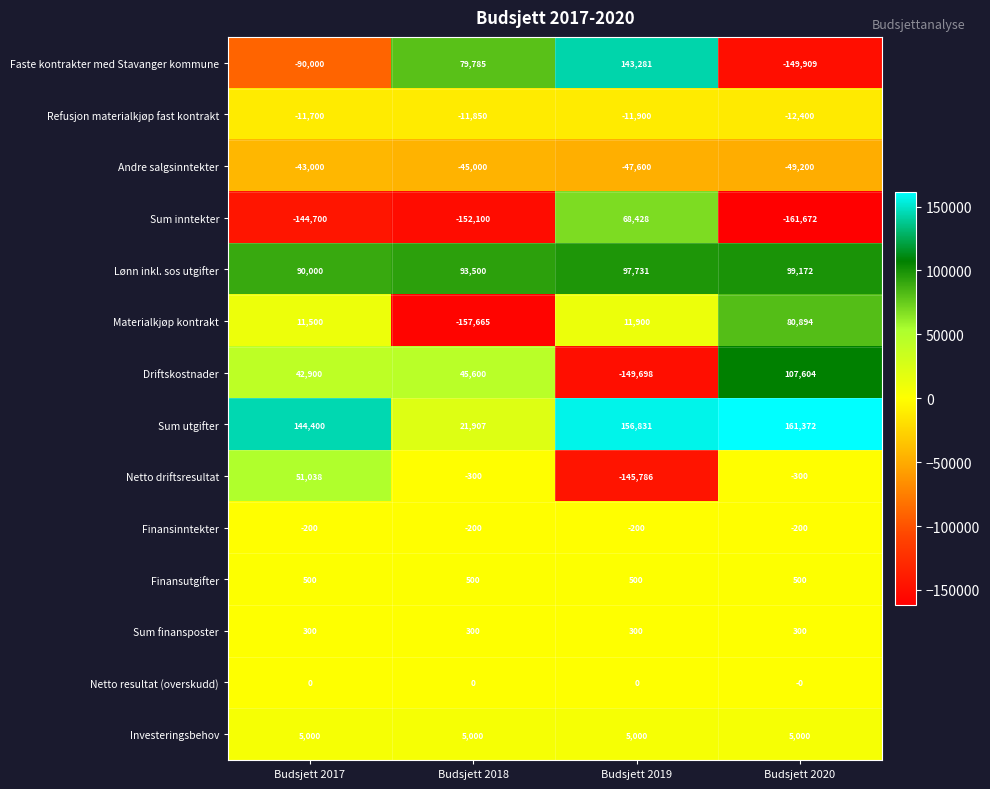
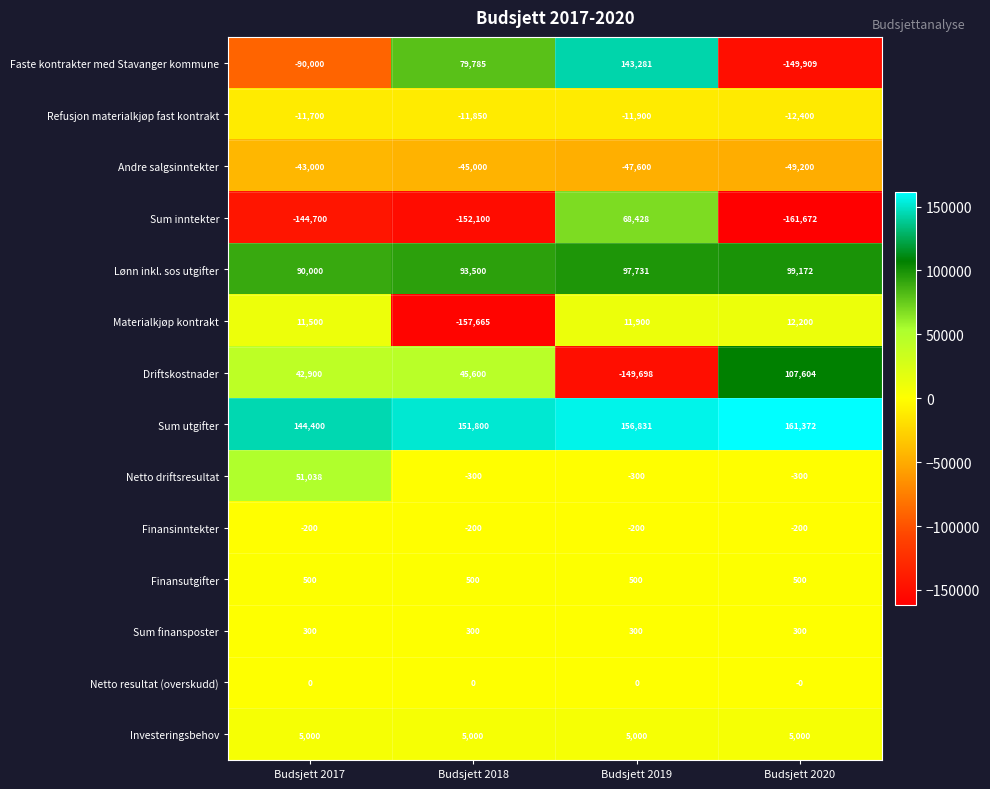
  {
    "Faste kontrakter med Stavanger kommune": {
      "Budsjett 2017": "-90,000",
      "Budsjett 2018": "79,785",
      "Budsjett 2019": "143,281",
      "Budsjett 2020": "-149,909"
    },
    "Refusjon materialkjøp fast kontrakt": {
      "Budsjett 2017": "-11,700",
      "Budsjett 2018": "-11,850",
      "Budsjett 2019": "-11,900",
      "Budsjett 2020": "-12,400"
    },
    "Andre salgsinntekter": {
      "Budsjett 2017": "-43,000",
      "Budsjett 2018": "-45,000",
      "Budsjett 2019": "-47,600",
      "Budsjett 2020": "-49,200"
    },
    "Sum inntekter": {
      "Budsjett 2017": "-144,700",
      "Budsjett 2018": "-152,100",
      "Budsjett 2019": "68,428",
      "Budsjett 2020": "-161,672"
    },
    "Lønn inkl. sos utgifter": {
      "Budsjett 2017": "90,000",
      "Budsjett 2018": "93,500",
      "Budsjett 2019": "97,731",
      "Budsjett 2020": "99,172"
    },
    "Materialkjøp kontrakt": {
      "Budsjett 2017": "11,500",
      "Budsjett 2018": "-157,665",
      "Budsjett 2019": "11,900",
-     "Budsjett 2020": "80,894"
+     "Budsjett 2020": "12,200"
    },
    "Driftskostnader": {
      "Budsjett 2017": "42,900",
      "Budsjett 2018": "45,600",
      "Budsjett 2019": "-149,698",
      "Budsjett 2020": "107,604"
    },
    "Sum utgifter": {
      "Budsjett 2017": "144,400",
-     "Budsjett 2018": "21,907",
+     "Budsjett 2018": "151,800",
      "Budsjett 2019": "156,831",
      "Budsjett 2020": "161,372"
    },
    "Netto driftsresultat": {
      "Budsjett 2017": "51,038",
      "Budsjett 2018": "-300",
-     "Budsjett 2019": "-145,786",
+     "Budsjett 2019": "-300",
      "Budsjett 2020": "-300"
    },
    "Finansinntekter": {
      "Budsjett 2017": "-200",
      "Budsjett 2018": "-200",
      "Budsjett 2019": "-200",
      "Budsjett 2020": "-200"
    },
    "Finansutgifter": {
      "Budsjett 2017": "500",
      "Budsjett 2018": "500",
      "Budsjett 2019": "500",
      "Budsjett 2020": "500"
    },
    "Sum finansposter": {
      "Budsjett 2017": "300",
      "Budsjett 2018": "300",
      "Budsjett 2019": "300",
      "Budsjett 2020": "300"
    },
    "Netto resultat (overskudd)": {
      "Budsjett 2017": "0",
      "Budsjett 2018": "0",
      "Budsjett 2019": "0",
      "Budsjett 2020": "-0"
    },
    "Investeringsbehov": {
      "Budsjett 2017": "5,000",
      "Budsjett 2018": "5,000",
      "Budsjett 2019": "5,000",
      "Budsjett 2020": "5,000"
    }
  }
